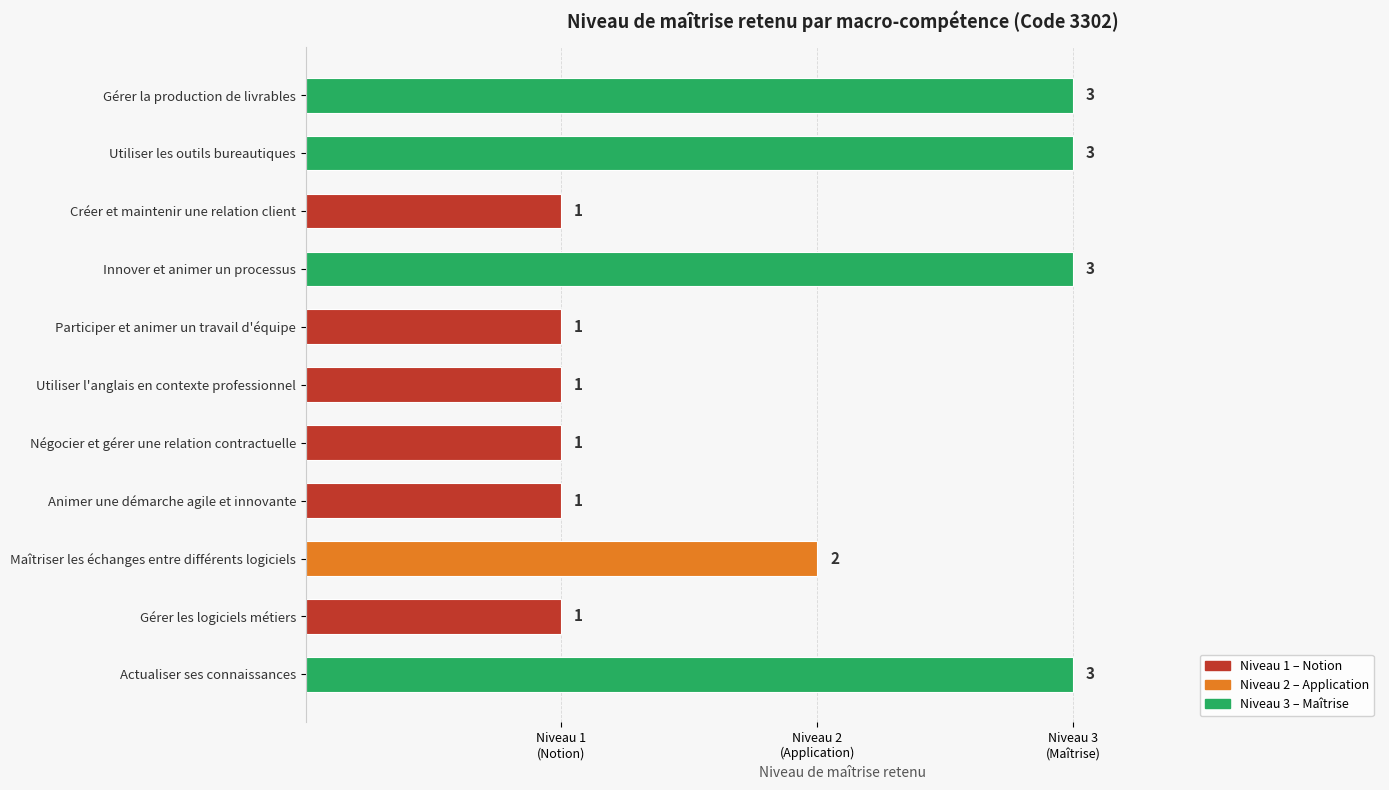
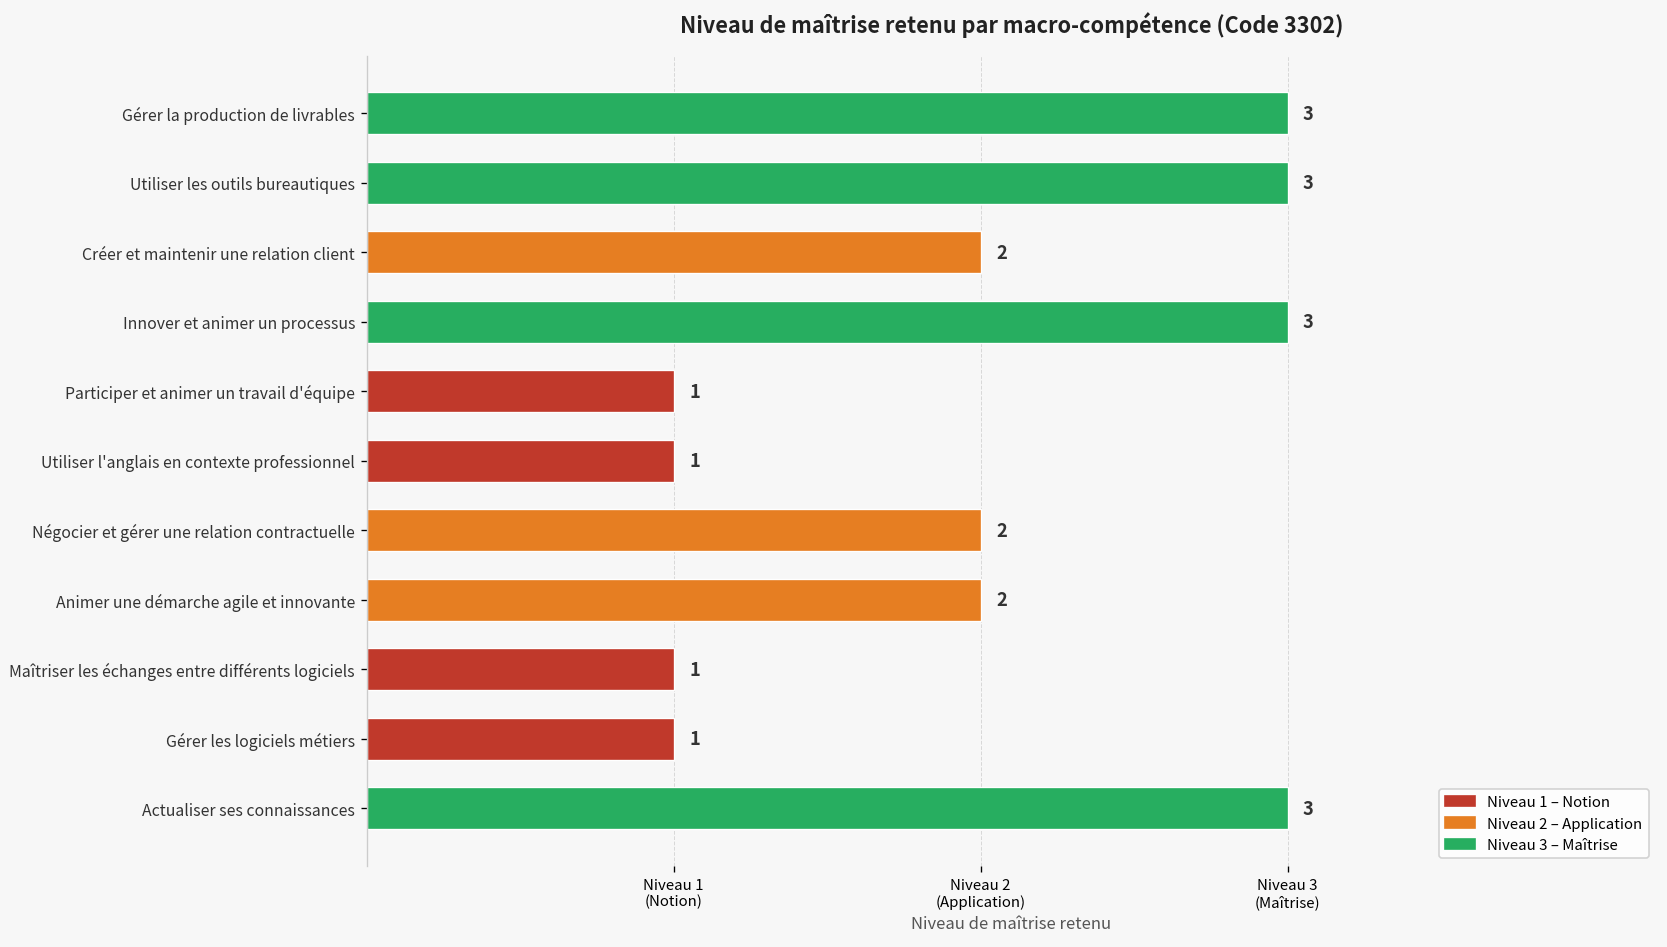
  {
    "Gérer la production de livrables": 3,
    "Utiliser les outils bureautiques": 3,
-   "Créer et maintenir une relation client": 1,
+   "Créer et maintenir une relation client": 2,
    "Innover et animer un processus": 3,
    "Participer et animer un travail d'équipe": 1,
    "Utiliser l'anglais en contexte professionnel": 1,
-   "Négocier et gérer une relation contractuelle": 1,
-   "Animer une démarche agile et innovante": 1,
-   "Maîtriser les échanges entre différents logiciels": 2,
+   "Négocier et gérer une relation contractuelle": 2,
+   "Animer une démarche agile et innovante": 2,
+   "Maîtriser les échanges entre différents logiciels": 1,
    "Gérer les logiciels métiers": 1,
    "Actualiser ses connaissances": 3
  }
